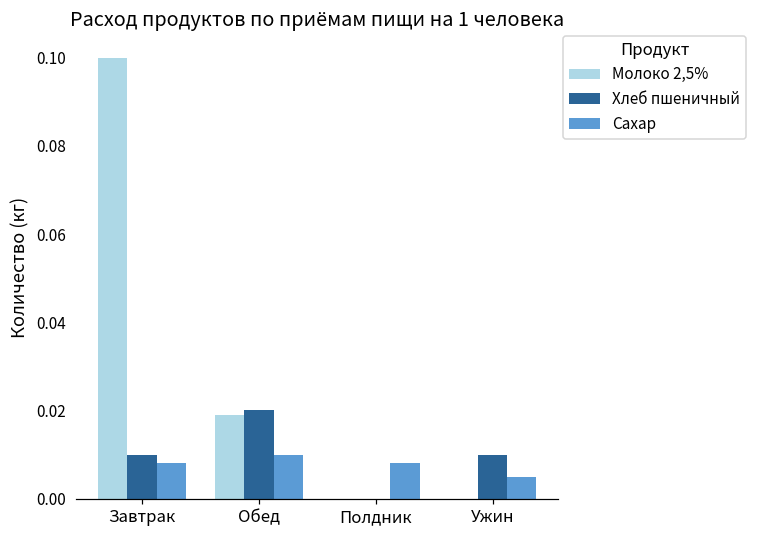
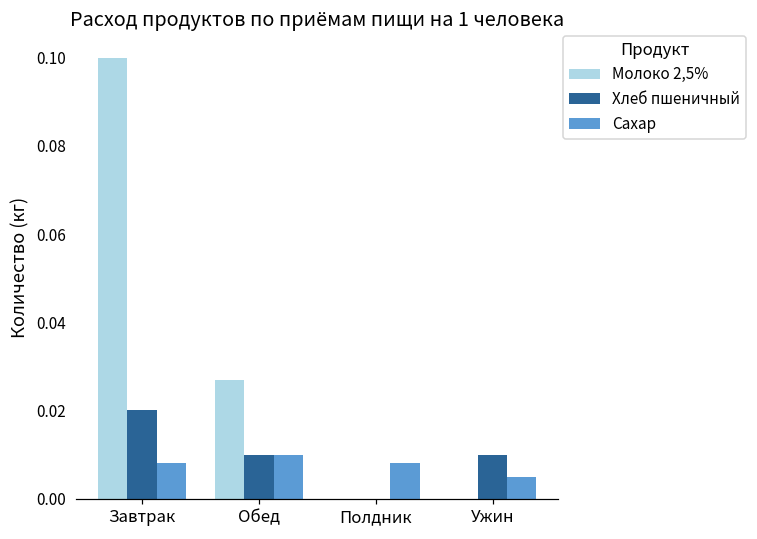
  {
    "Молоко 2,5%": {
      "Завтрак": 0.100,
-     "Обед": 0.019,
+     "Обед": 0.027,
      "Полдник": 0.000,
      "Ужин": 0.000
    },
    "Хлеб пшеничный": {
-     "Завтрак": 0.01,
-     "Обед": 0.02,
+     "Завтрак": 0.02,
+     "Обед": 0.01,
      "Полдник": 0.00,
      "Ужин": 0.01
    },
    "Сахар": {
      "Завтрак": 0.008,
      "Обед": 0.010,
      "Полдник": 0.008,
      "Ужин": 0.005
    }
  }
